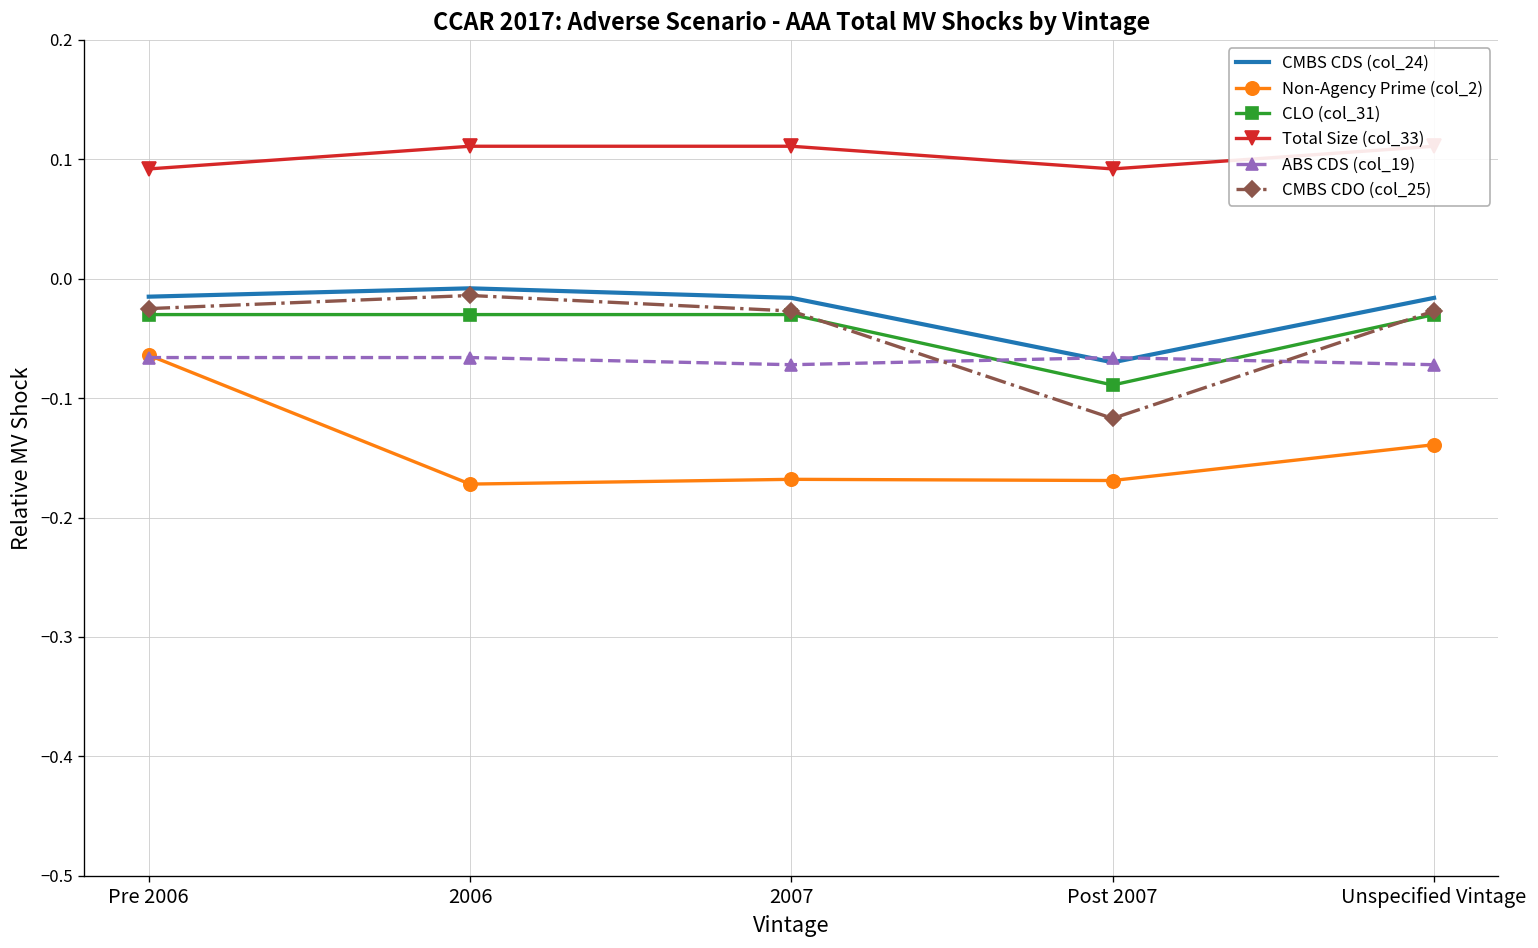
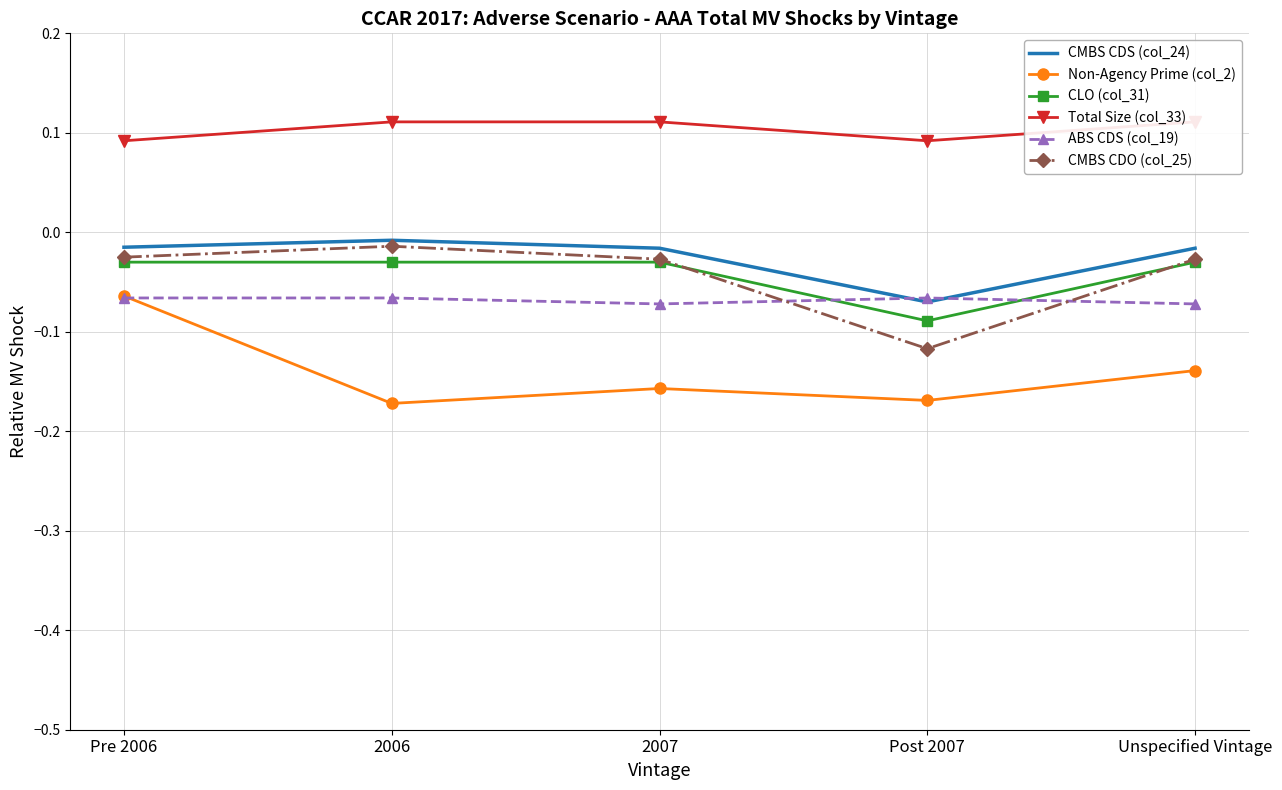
  {
    "CMBS CDS (col_24)": {
      "Pre 2006": -0.02,
      "2006": -0.01,
      "2007": -0.02,
      "Post 2007": -0.07,
      "Unspecified Vintage": -0.02
    },
    "Non-Agency Prime (col_2)": {
      "2006": -0.17,
-     "2007": -0.17,
+     "2007": -0.16,
      "Post 2007": -0.17,
      "Unspecified Vintage": -0.14
    },
    "CLO (col_31)": {
      "Pre 2006": -0.03,
      "2006": -0.03,
      "2007": -0.03,
      "Post 2007": -0.09,
      "Unspecified Vintage": -0.03
    },
    "Total Size (col_33)": {
      "Pre 2006": 0.09,
      "2006": 0.11,
      "2007": 0.11,
      "Post 2007": 0.09
    },
    "ABS CDS (col_19)": {
      "2006": -0.07,
      "2007": -0.07,
      "Post 2007": -0.07,
      "Unspecified Vintage": -0.07
    },
    "CMBS CDO (col_25)": {
      "Pre 2006": -0.03,
      "2006": -0.01,
      "2007": -0.03,
      "Post 2007": -0.12,
      "Unspecified Vintage": -0.03
    }
  }
